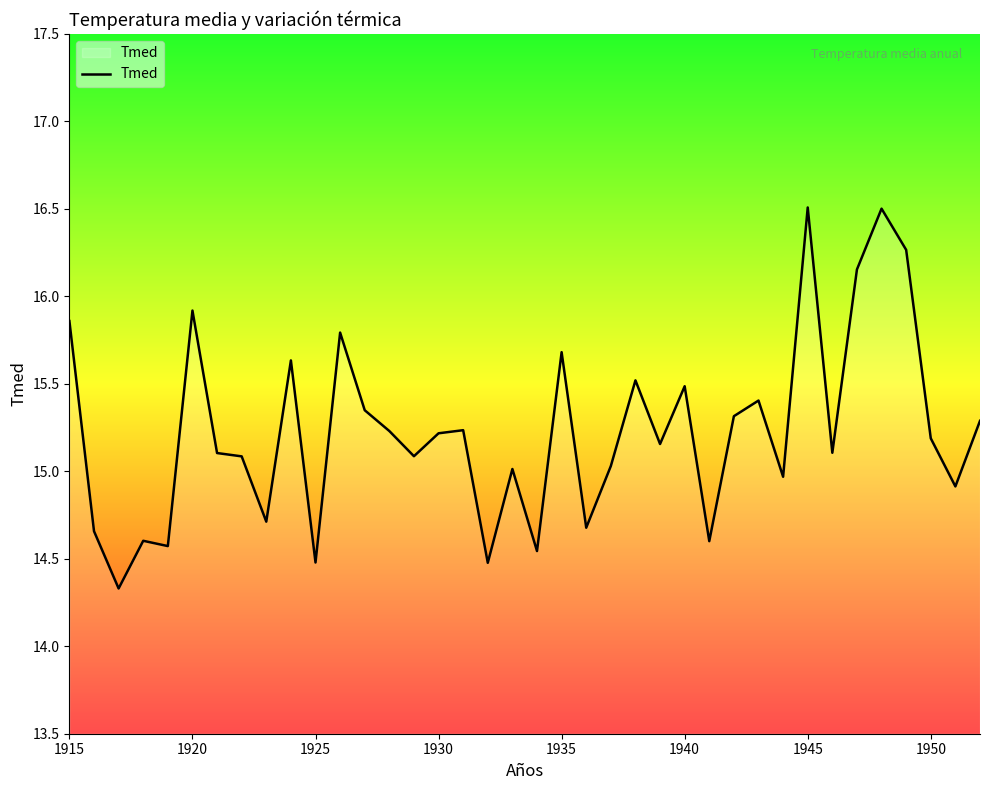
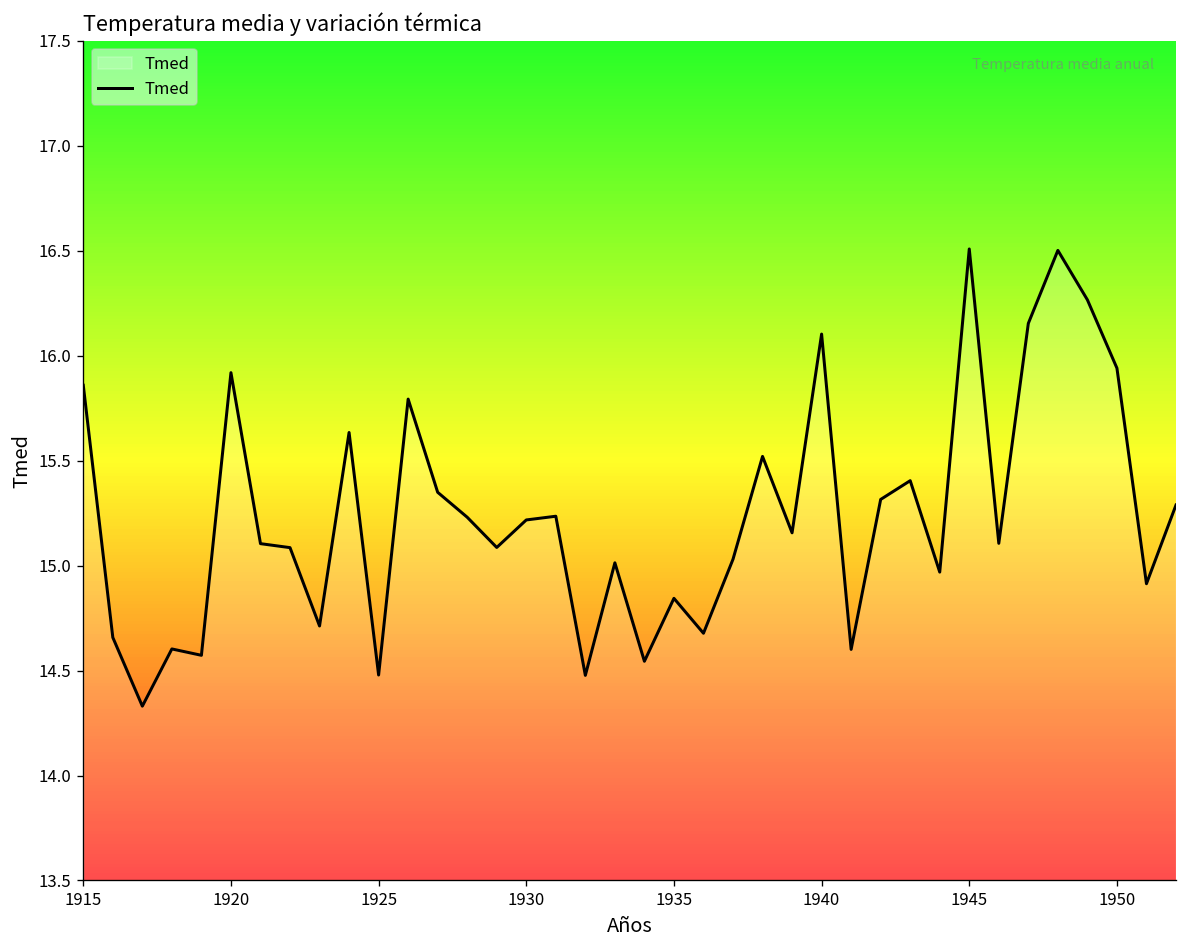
  {
    "1915": 15.86,
    "1920": 15.92,
    "1925": 14.48,
    "1930": 15.22,
-   "1935": 15.68,
-   "1940": 15.49,
+   "1935": 14.84,
+   "1940": 16.10,
    "1945": 16.51,
-   "1950": 15.19
+   "1950": 15.94
  }
